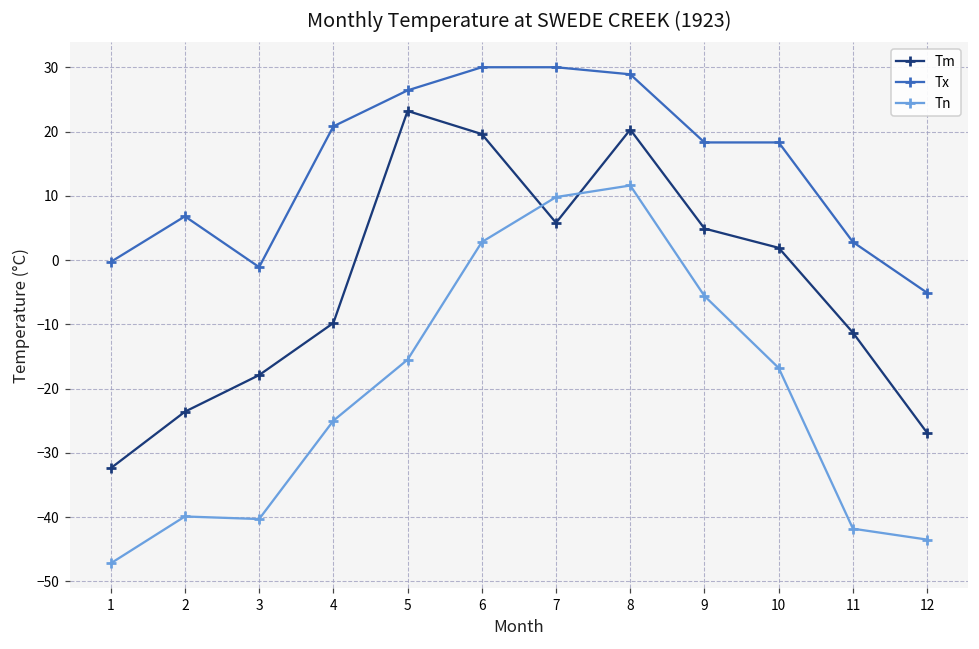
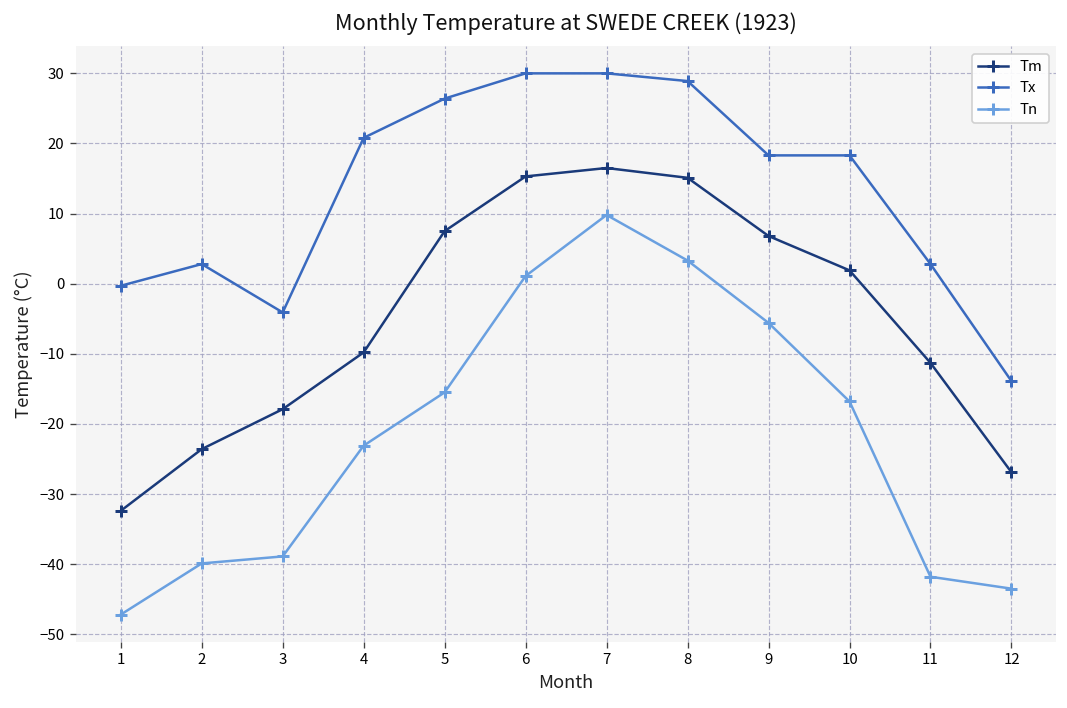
  {
    "Tm": {
      "1": -32,
      "2": -24,
      "3": -18,
      "4": -10,
-     "5": 23,
-     "6": 20,
-     "7": 6,
-     "8": 20,
-     "9": 5,
+     "5": 8,
+     "6": 15,
+     "7": 17,
+     "8": 15,
+     "9": 7,
      "10": 2,
      "11": -11,
      "12": -27
    },
    "Tx": {
      "1": 0,
-     "2": 7,
-     "3": -1,
+     "2": 3,
+     "3": -4,
      "4": 21,
      "5": 26,
      "6": 30,
      "7": 30,
      "8": 29,
      "9": 18,
      "10": 18,
      "11": 3,
-     "12": -5
+     "12": -14
    },
    "Tn": {
      "1": -47,
      "2": -40,
-     "3": -40,
-     "4": -25,
+     "3": -39,
+     "4": -23,
      "5": -16,
-     "6": 3,
+     "6": 1,
      "7": 10,
-     "8": 12,
+     "8": 3,
      "9": -6,
      "10": -17,
      "11": -42,
      "12": -44
    }
  }
